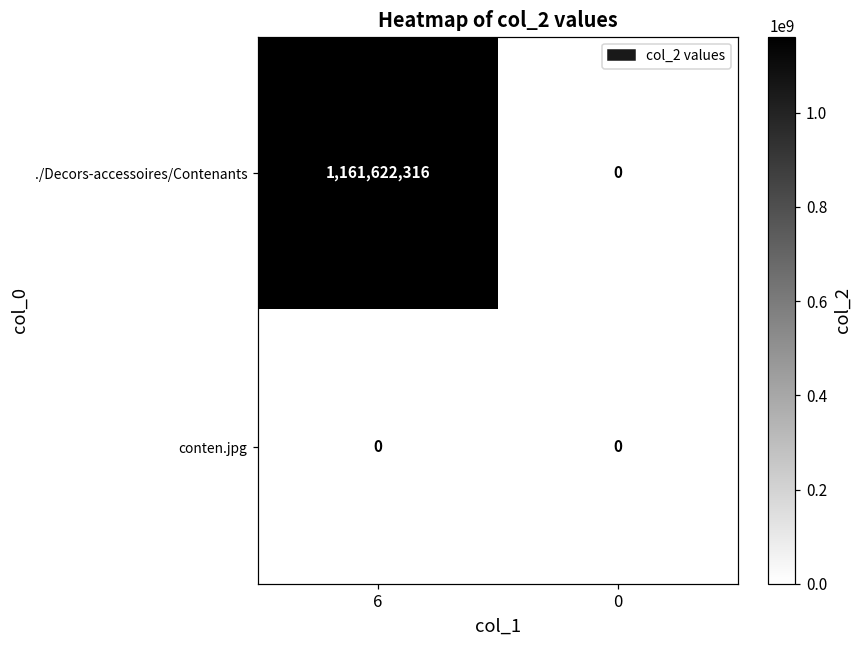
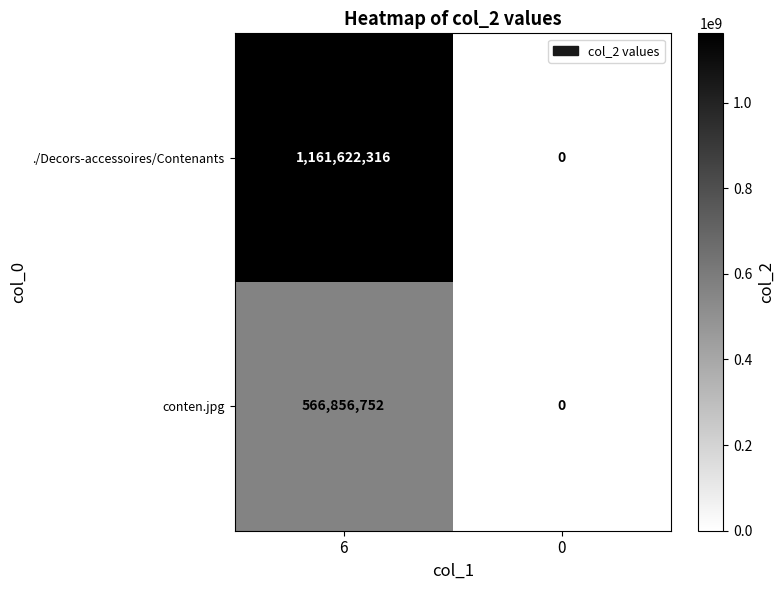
  {
    "./Decors-accessoires/Contenants": {
      "6": "1,161,622,316",
      "0": "0"
    },
    "conten.jpg": {
-     "6": "0",
+     "6": "566,856,752",
      "0": "0"
    }
  }
